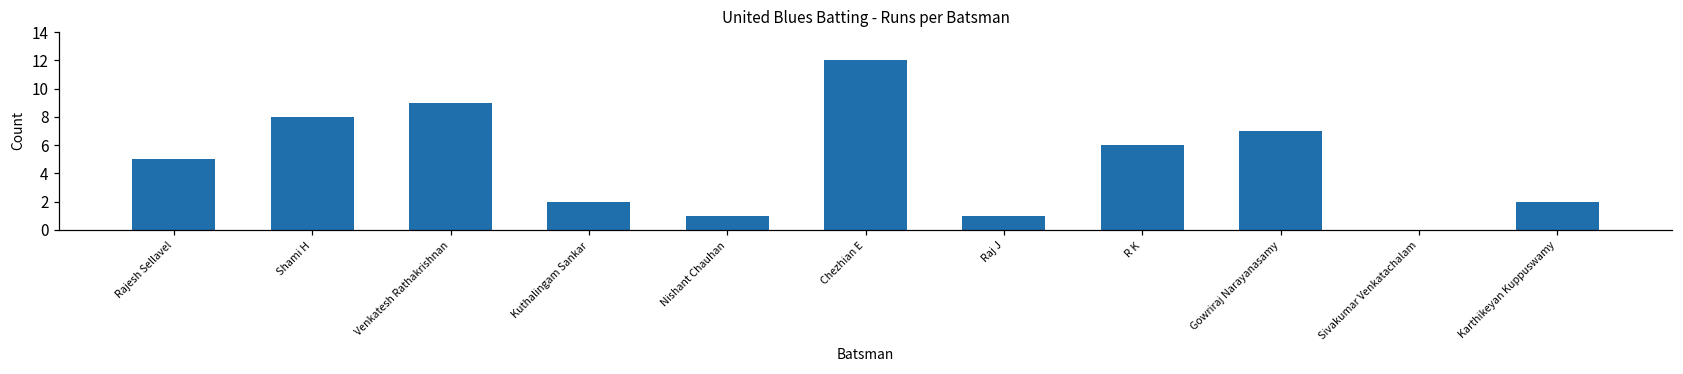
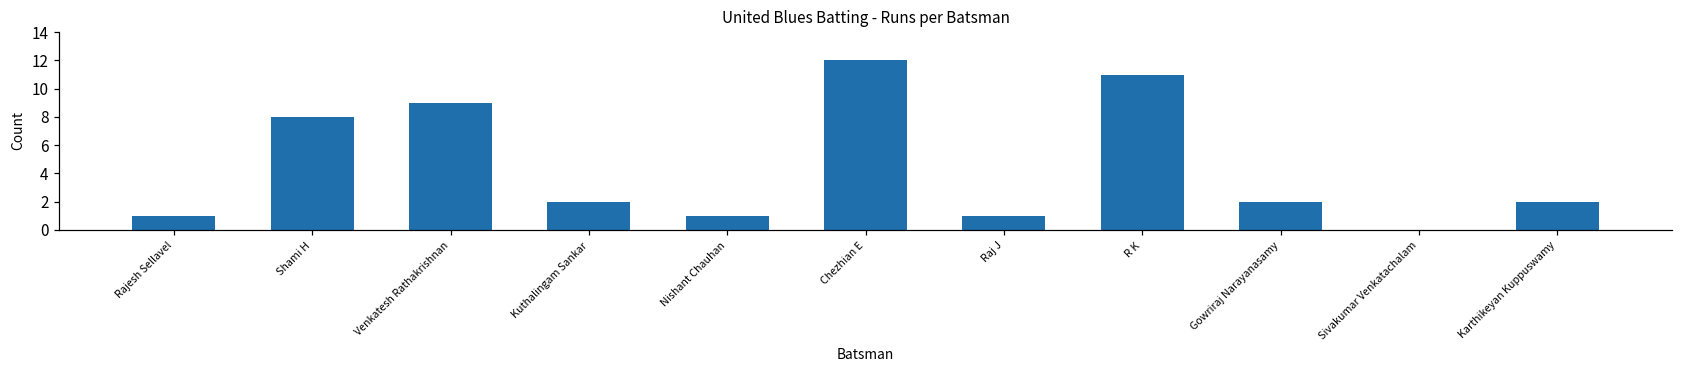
  {
-   "Rajesh Sellavel": 5,
+   "Rajesh Sellavel": 1,
    "Shami H": 8,
    "Venkatesh Rathakrishnan": 9,
    "Kuthalingam Sankar": 2,
    "Nishant Chauhan": 1,
    "Chezhian E": 12,
    "Raj J": 1,
-   "R K": 6,
-   "Gowriraj Narayanasamy": 7,
+   "R K": 11,
+   "Gowriraj Narayanasamy": 2,
    "Sivakumar Venkatachalam": 0,
    "Karthikeyan Kuppuswamy": 2
  }
